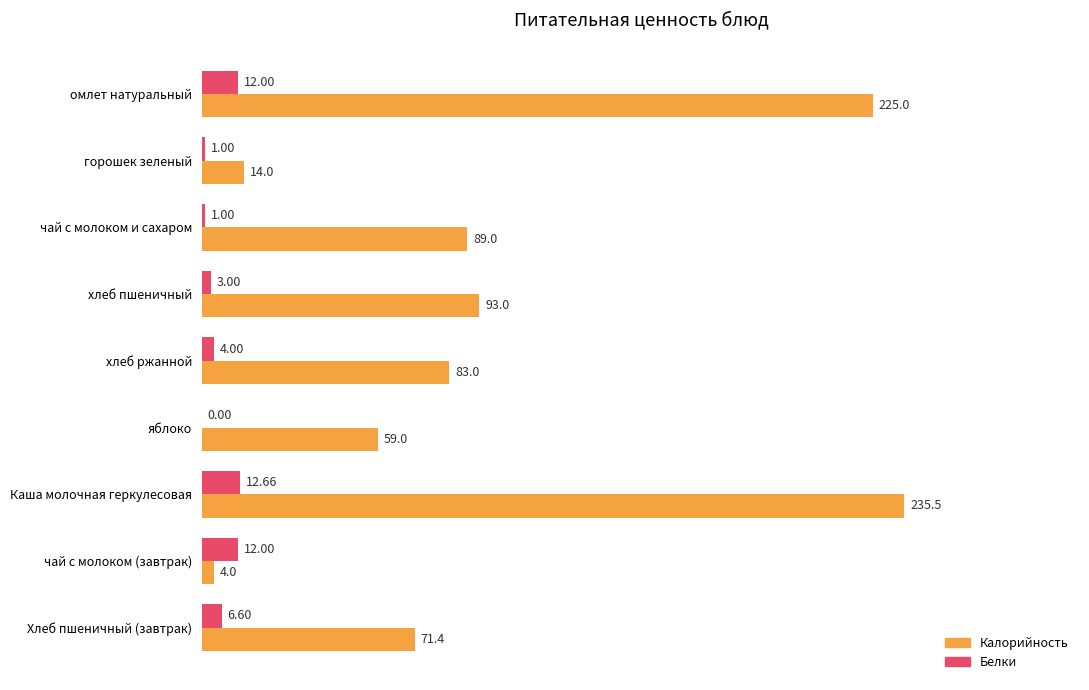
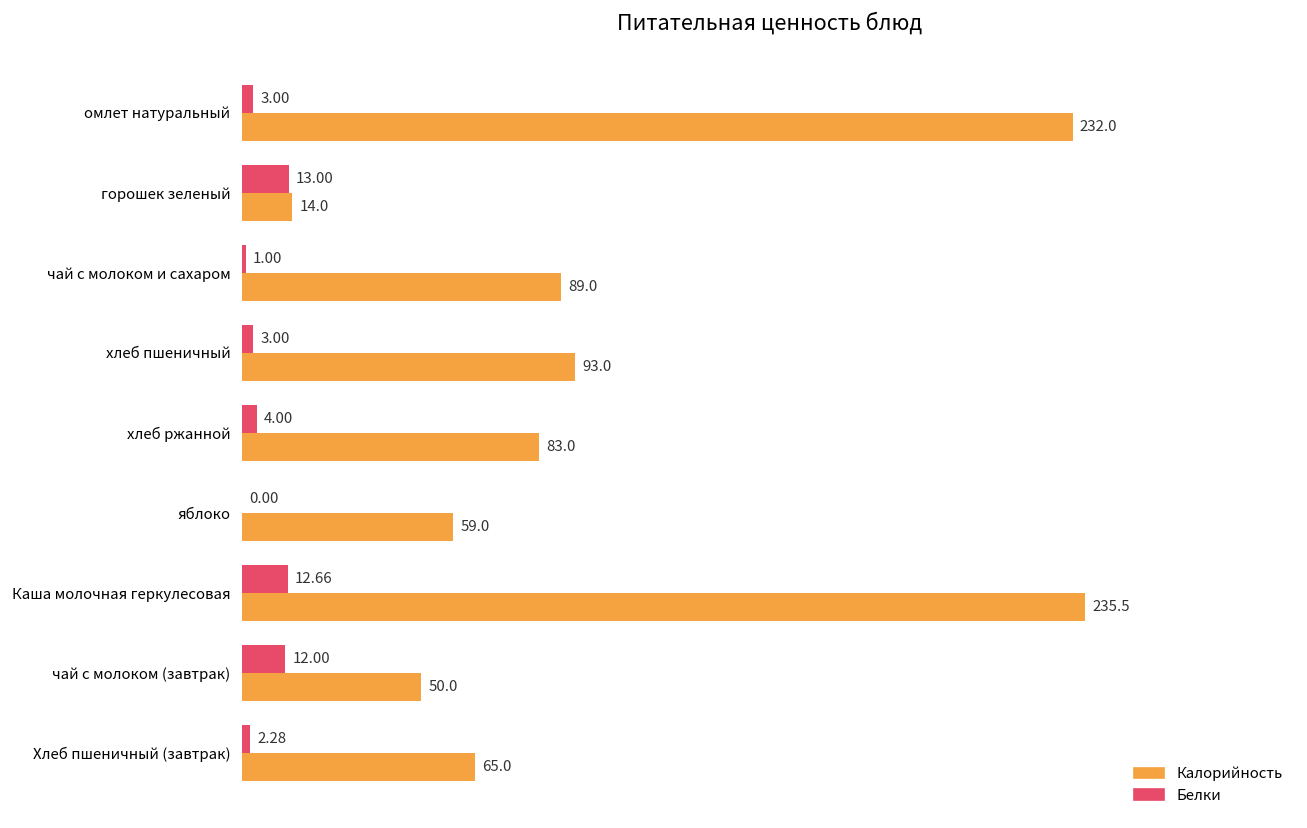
  {
    "Калорийность": {
-     "омлет натуральный": 225.0,
+     "омлет натуральный": 232.0,
      "горошек зеленый": 14.0,
      "чай с молоком и сахаром": 89.0,
      "хлеб пшеничный": 93.0,
      "хлеб ржанной": 83.0,
      "яблоко": 59.0,
      "Каша молочная геркулесовая": 235.5,
-     "чай с молоком (завтрак)": 4.0,
-     "Хлеб пшеничный (завтрак)": 71.4
+     "чай с молоком (завтрак)": 50.0,
+     "Хлеб пшеничный (завтрак)": 65.0
    },
    "Белки": {
-     "омлет натуральный": 12.00,
-     "горошек зеленый": 1.00,
+     "омлет натуральный": 3.00,
+     "горошек зеленый": 13.00,
      "чай с молоком и сахаром": 1.00,
      "хлеб пшеничный": 3.00,
      "хлеб ржанной": 4.00,
      "яблоко": 0.00,
      "Каша молочная геркулесовая": 12.66,
      "чай с молоком (завтрак)": 12.00,
-     "Хлеб пшеничный (завтрак)": 6.60
+     "Хлеб пшеничный (завтрак)": 2.28
    }
  }
